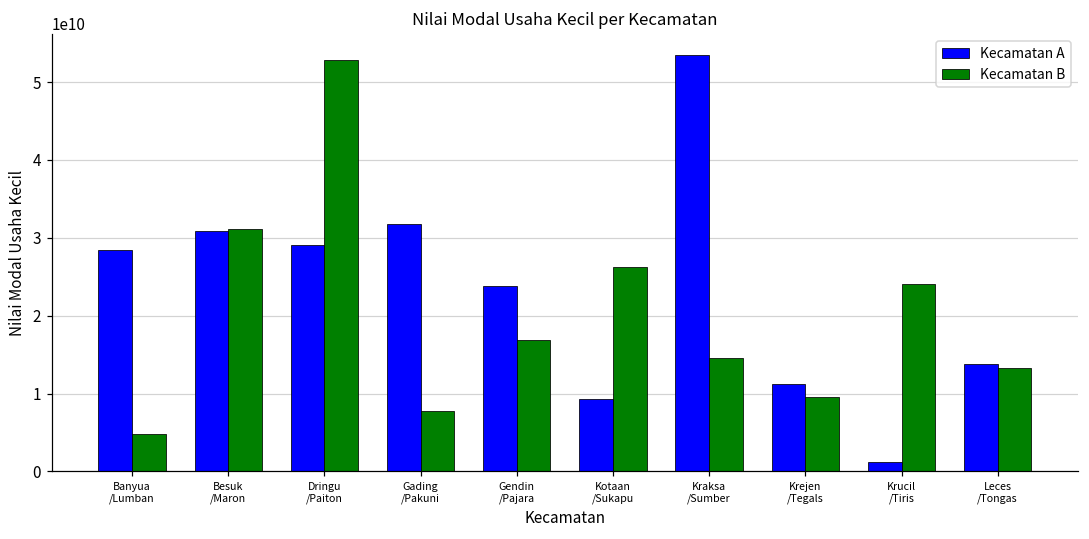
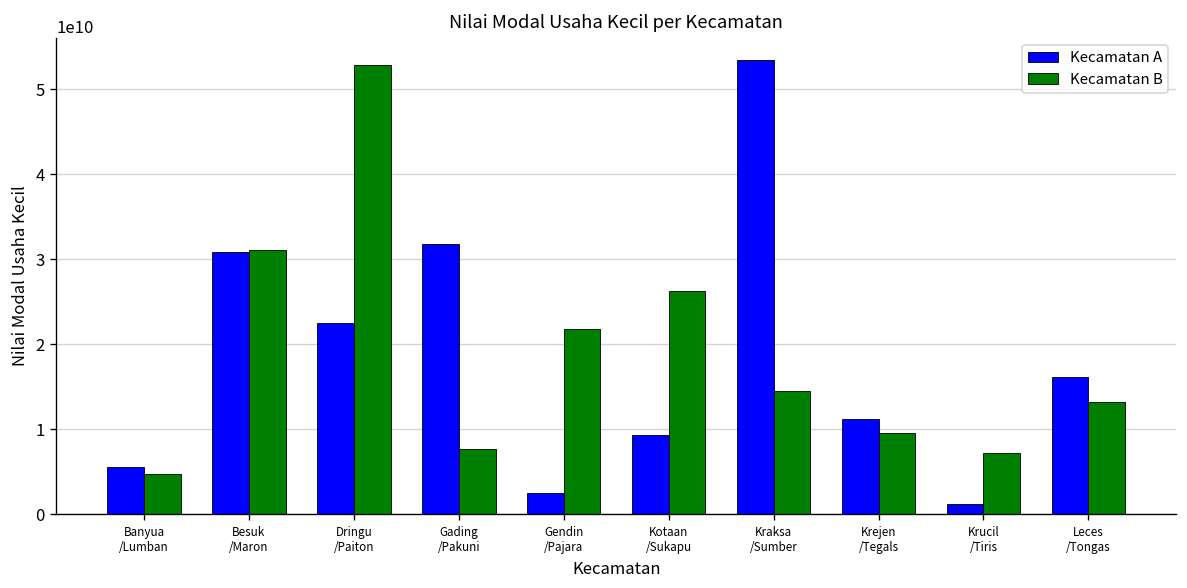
  {
    "Kecamatan A": {
-     "Banyua /Lumban": 28000000000,
+     "Banyua /Lumban": 6000000000,
      "Besuk /Maron": 31000000000,
-     "Dringu /Paiton": 29000000000,
+     "Dringu /Paiton": 23000000000,
      "Gading /Pakuni": 32000000000,
-     "Gendin /Pajara": 24000000000,
+     "Gendin /Pajara": 3000000000,
      "Kotaan /Sukapu": 9000000000,
      "Kraksa /Sumber": 53000000000,
      "Krejen /Tegals": 11000000000,
      "Krucil /Tiris": 1000000000,
-     "Leces /Tongas": 14000000000
+     "Leces /Tongas": 16000000000
    },
    "Kecamatan B": {
      "Banyua /Lumban": 5000000000,
      "Besuk /Maron": 31000000000,
      "Dringu /Paiton": 53000000000,
      "Gading /Pakuni": 8000000000,
-     "Gendin /Pajara": 17000000000,
+     "Gendin /Pajara": 22000000000,
      "Kotaan /Sukapu": 26000000000,
      "Kraksa /Sumber": 15000000000,
      "Krejen /Tegals": 10000000000,
-     "Krucil /Tiris": 24000000000,
+     "Krucil /Tiris": 7000000000,
      "Leces /Tongas": 13000000000
    }
  }
